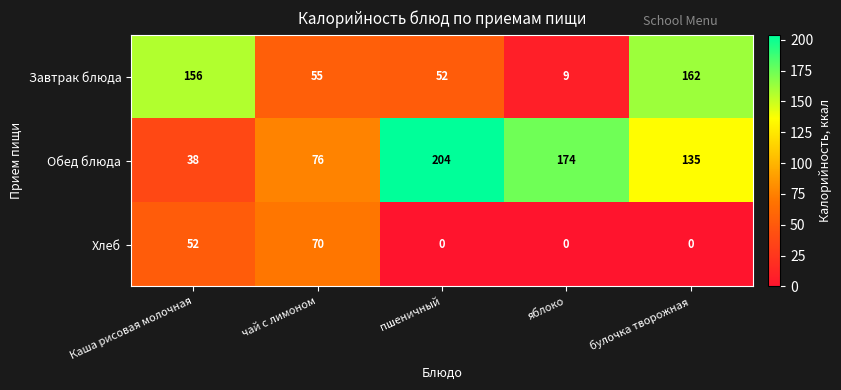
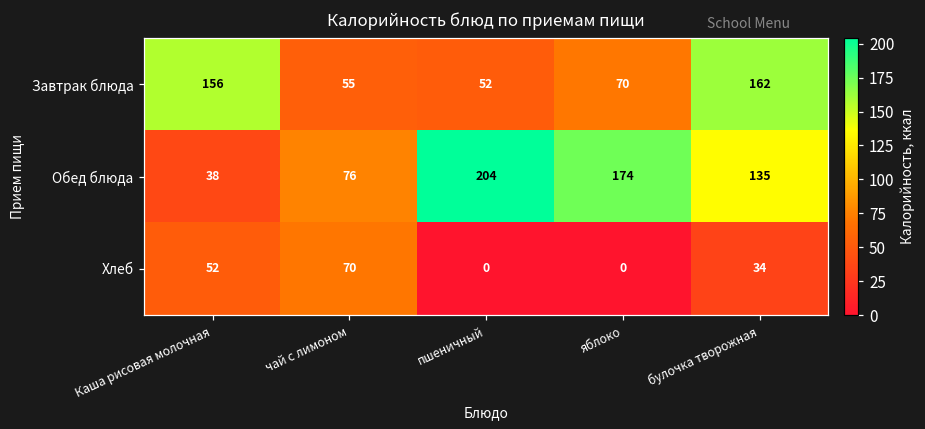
  {
    "Завтрак блюда": {
      "Каша рисовая молочная": 156,
      "чай с лимоном": 55,
      "пшеничный": 52,
-     "яблоко": 9,
+     "яблоко": 70,
      "булочка творожная": 162
    },
    "Обед блюда": {
      "Каша рисовая молочная": 38,
      "чай с лимоном": 76,
      "пшеничный": 204,
      "яблоко": 174,
      "булочка творожная": 135
    },
    "Хлеб": {
      "Каша рисовая молочная": 52,
      "чай с лимоном": 70,
      "пшеничный": 0,
      "яблоко": 0,
-     "булочка творожная": 0
+     "булочка творожная": 34
    }
  }
